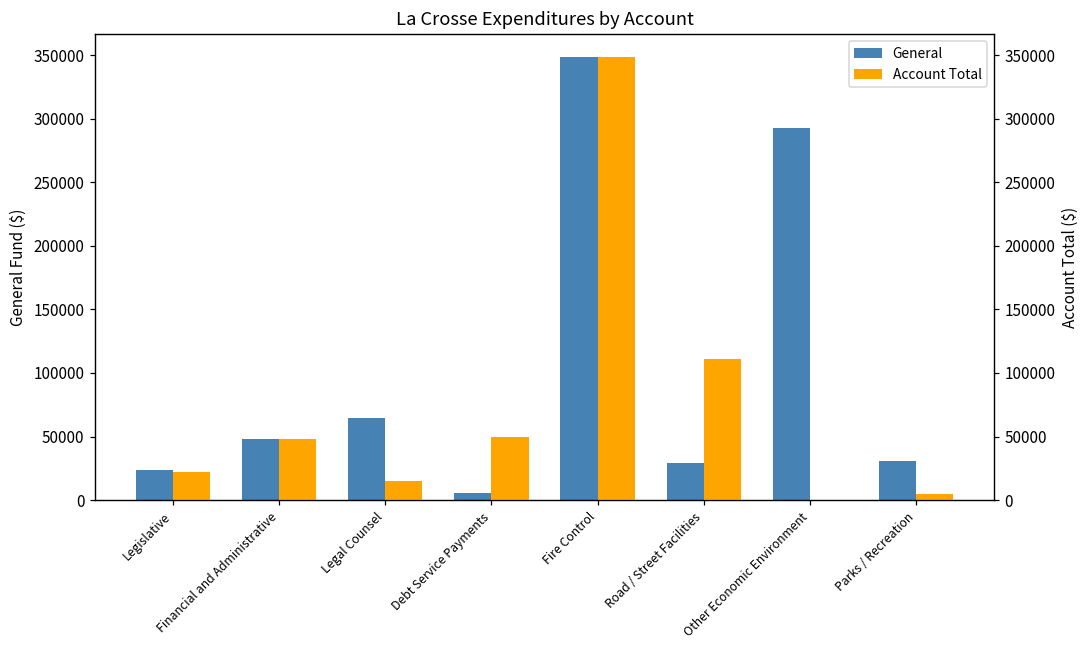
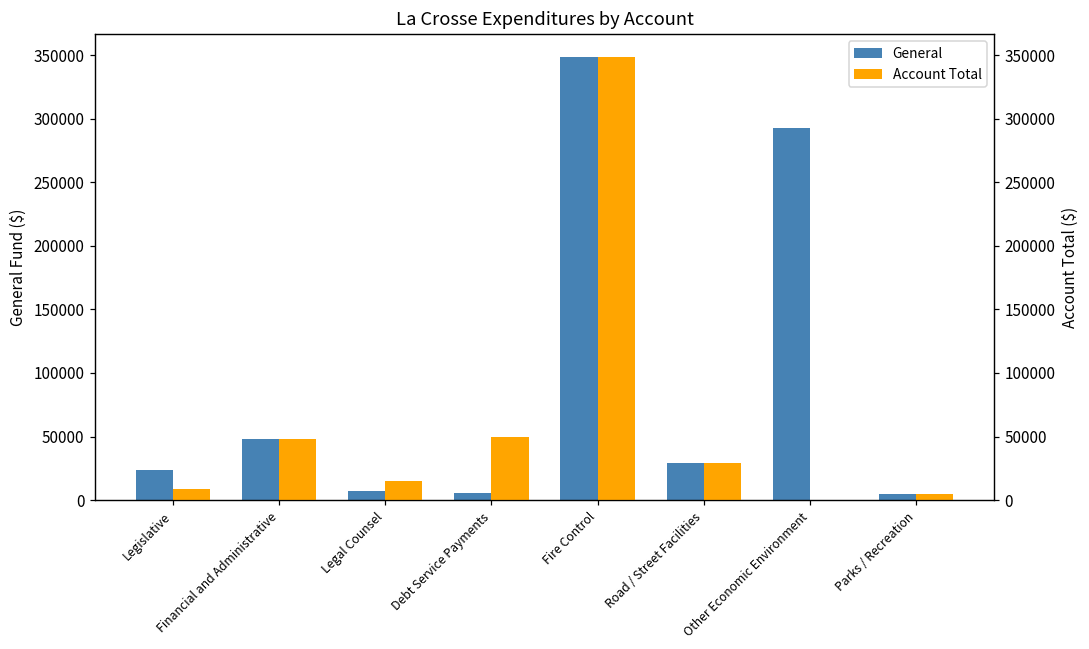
  {
    "General": {
      "Legislative": 23000,
      "Financial and Administrative": 48000,
-     "Legal Counsel": 65000,
+     "Legal Counsel": 7000,
      "Debt Service Payments": 5000,
      "Fire Control": 349000,
      "Road / Street Facilities": 30000,
      "Other Economic Environment": 293000,
-     "Parks / Recreation": 31000
+     "Parks / Recreation": 5000
    },
    "Account Total": {
-     "Legislative": 22000,
+     "Legislative": 8000,
      "Financial and Administrative": 48000,
      "Legal Counsel": 15000,
      "Debt Service Payments": 50000,
      "Fire Control": 349000,
-     "Road / Street Facilities": 111000,
+     "Road / Street Facilities": 30000,
      "Parks / Recreation": 5000
    }
  }
